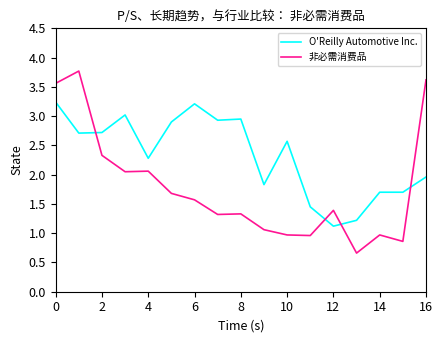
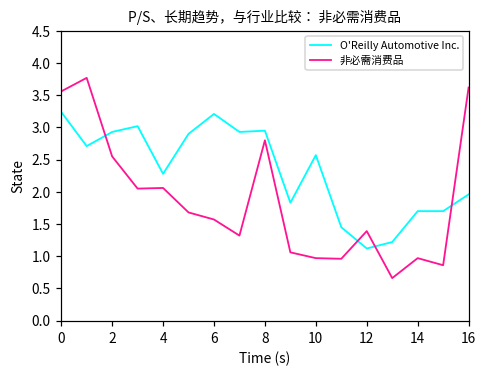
  {
    "O'Reilly Automotive Inc.": {
      "0": 3.2,
-     "2": 2.7,
+     "2": 2.9,
      "4": 2.3,
      "6": 3.2,
      "8": 3.0,
      "10": 2.6,
      "12": 1.1,
      "14": 1.7,
      "16": 2.0
    },
    "非必需消费品": {
      "0": 3.6,
-     "2": 2.3,
+     "2": 2.6,
      "4": 2.1,
      "6": 1.6,
-     "8": 1.3,
+     "8": 2.8,
      "10": 1.0,
      "12": 1.4,
      "14": 1.0,
      "16": 3.6
    }
  }
